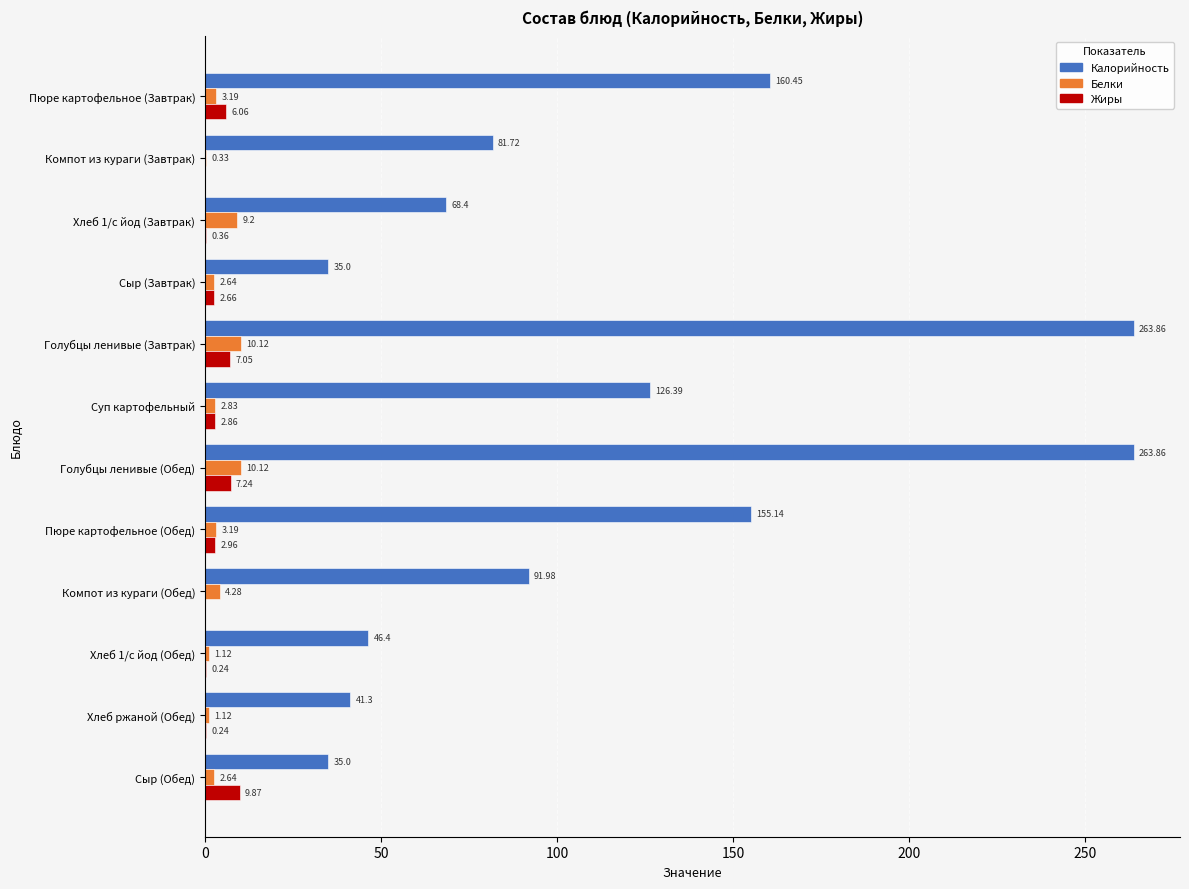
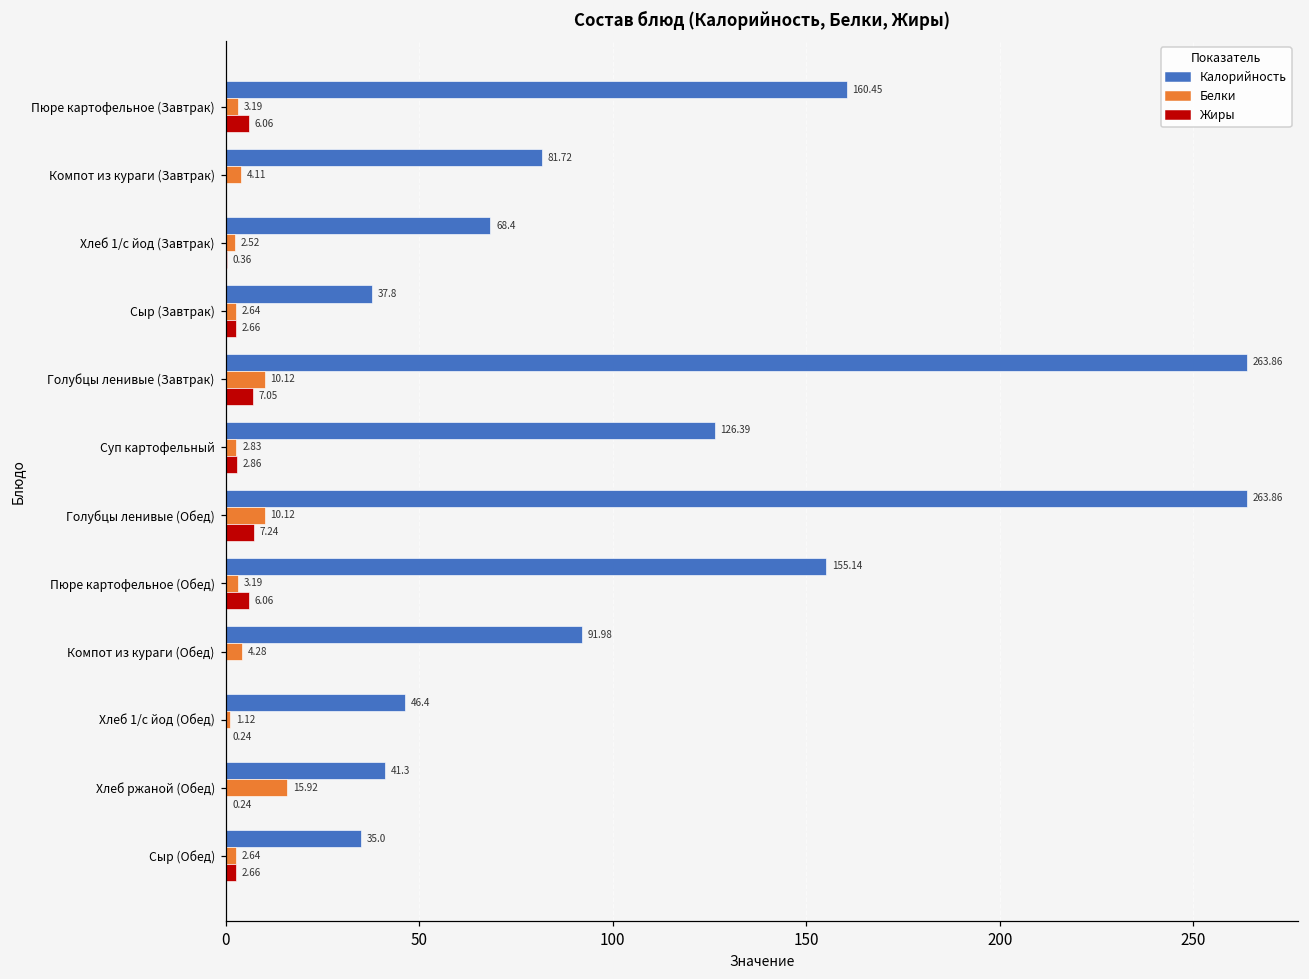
  {
    "Калорийность": {
      "Пюре картофельное (Завтрак)": 160.45,
      "Компот из кураги (Завтрак)": 81.72,
      "Хлеб 1/с йод (Завтрак)": 68.4,
-     "Сыр (Завтрак)": 35.0,
+     "Сыр (Завтрак)": 37.8,
      "Голубцы ленивые (Завтрак)": 263.86,
      "Суп картофельный": 126.39,
      "Голубцы ленивые (Обед)": 263.86,
      "Пюре картофельное (Обед)": 155.14,
      "Компот из кураги (Обед)": 91.98,
      "Хлеб 1/с йод (Обед)": 46.4,
      "Хлеб ржаной (Обед)": 41.3,
      "Сыр (Обед)": 35.0
    },
    "Белки": {
      "Пюре картофельное (Завтрак)": 3.19,
-     "Компот из кураги (Завтрак)": 0.33,
-     "Хлеб 1/с йод (Завтрак)": 9.2,
+     "Компот из кураги (Завтрак)": 4.11,
+     "Хлеб 1/с йод (Завтрак)": 2.52,
      "Сыр (Завтрак)": 2.64,
      "Голубцы ленивые (Завтрак)": 10.12,
      "Суп картофельный": 2.83,
      "Голубцы ленивые (Обед)": 10.12,
      "Пюре картофельное (Обед)": 3.19,
      "Компот из кураги (Обед)": 4.28,
      "Хлеб 1/с йод (Обед)": 1.12,
-     "Хлеб ржаной (Обед)": 1.12,
+     "Хлеб ржаной (Обед)": 15.92,
      "Сыр (Обед)": 2.64
    },
    "Жиры": {
      "Пюре картофельное (Завтрак)": 6.06,
      "Хлеб 1/с йод (Завтрак)": 0.36,
      "Сыр (Завтрак)": 2.66,
      "Голубцы ленивые (Завтрак)": 7.05,
      "Суп картофельный": 2.86,
      "Голубцы ленивые (Обед)": 7.24,
-     "Пюре картофельное (Обед)": 2.96,
+     "Пюре картофельное (Обед)": 6.06,
      "Хлеб 1/с йод (Обед)": 0.24,
      "Хлеб ржаной (Обед)": 0.24,
-     "Сыр (Обед)": 9.87
+     "Сыр (Обед)": 2.66
    }
  }
